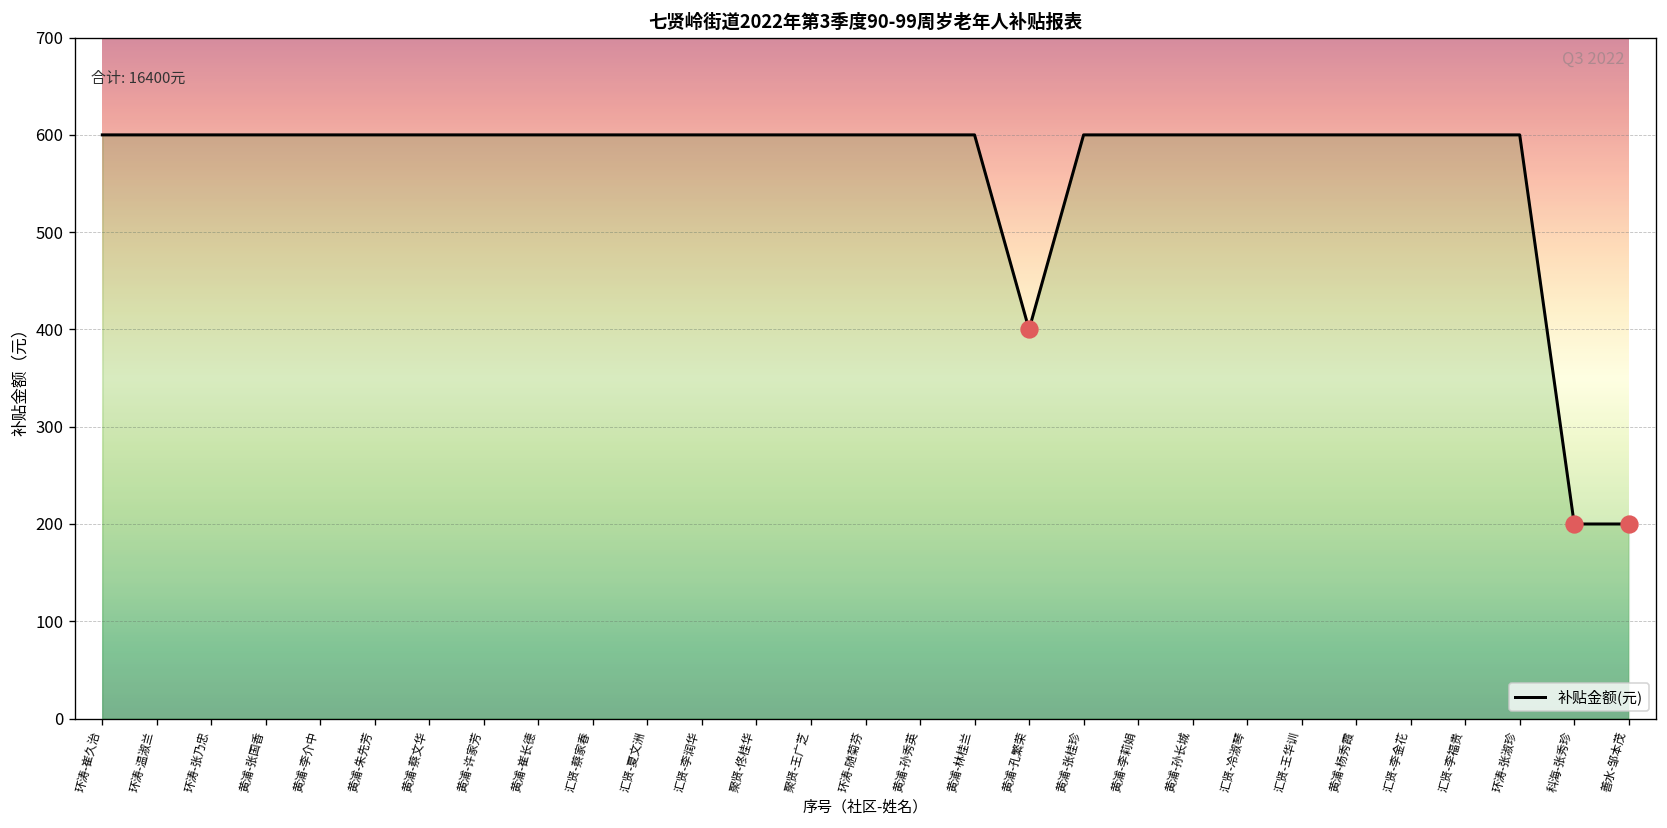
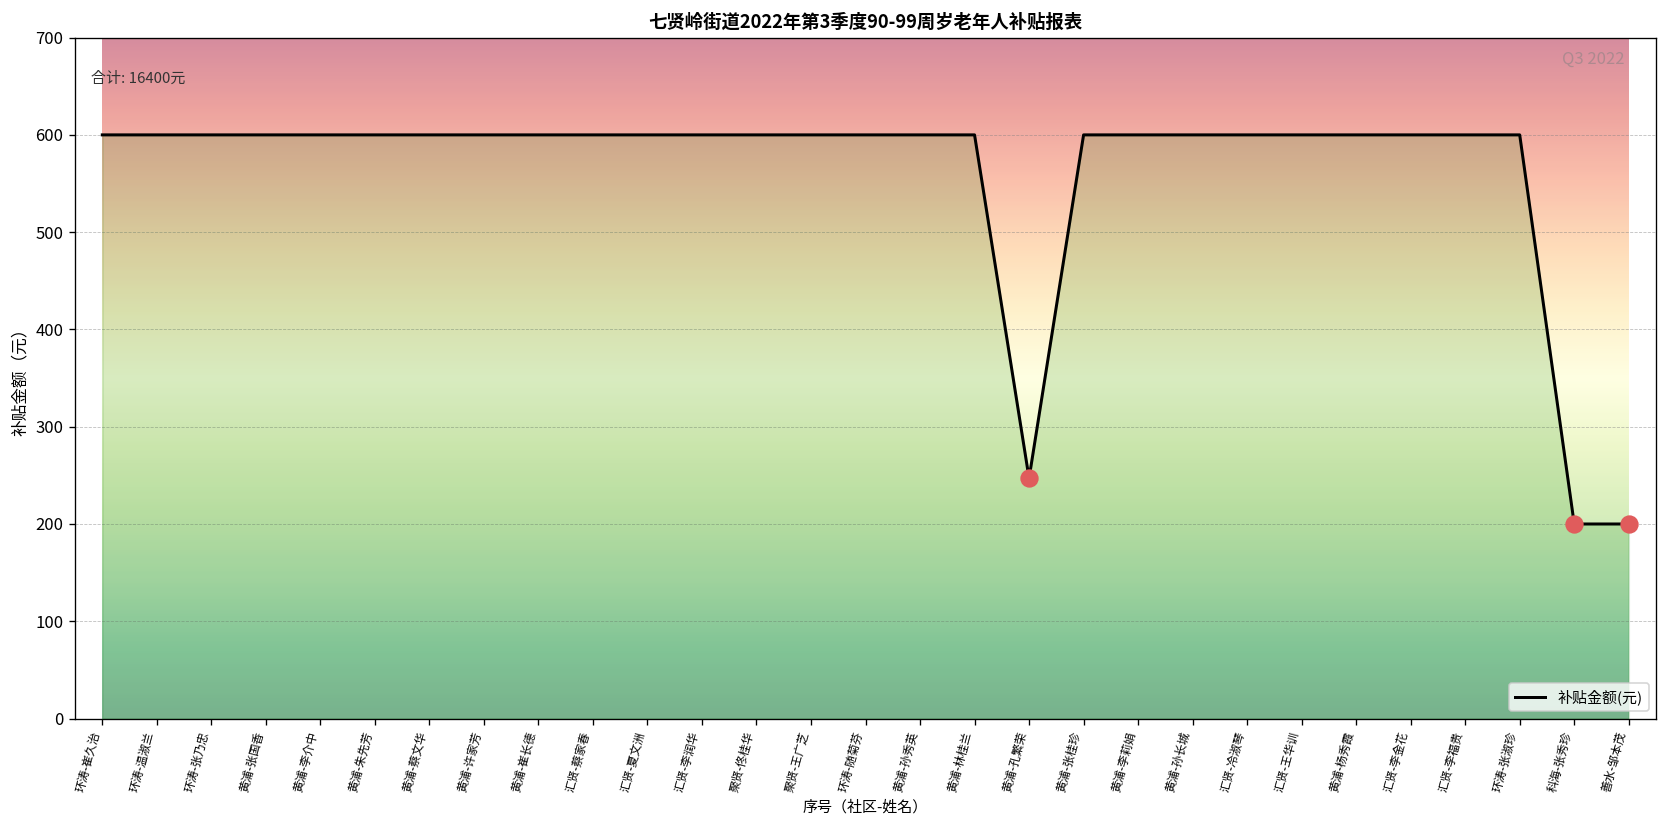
  {
    "补贴金额(元)": {
      "环涛-崔久治": 600,
      "环涛-温淑兰": 600,
      "环涛-张乃忠": 600,
      "黄浦-张国香": 600,
      "黄浦-李介中": 600,
      "黄浦-朱先芳": 600,
      "黄浦-蔡文华": 600,
      "黄浦-许家芳": 600,
      "黄浦-崔长德": 600,
      "汇贤-蔡家春": 600,
      "汇贤-夏文洲": 600,
      "汇贤-李润华": 600,
      "聚贤-佟桂华": 600,
      "聚贤-王广芝": 600,
      "环涛-随菊芬": 600,
      "黄浦-孙秀英": 600,
      "黄浦-林桂兰": 600,
-     "黄浦-孔繁荣": 400,
+     "黄浦-孔繁荣": 250,
      "黄浦-张桂珍": 600,
      "黄浦-李莉娟": 600,
      "黄浦-孙长城": 600,
      "汇贤-冷淑琴": 600,
      "汇贤-王华训": 600,
      "黄浦-杨秀霞": 600,
      "汇贤-李金花": 600,
      "汇贤-李福贵": 600,
      "环涛-张淑珍": 600
    }
  }
